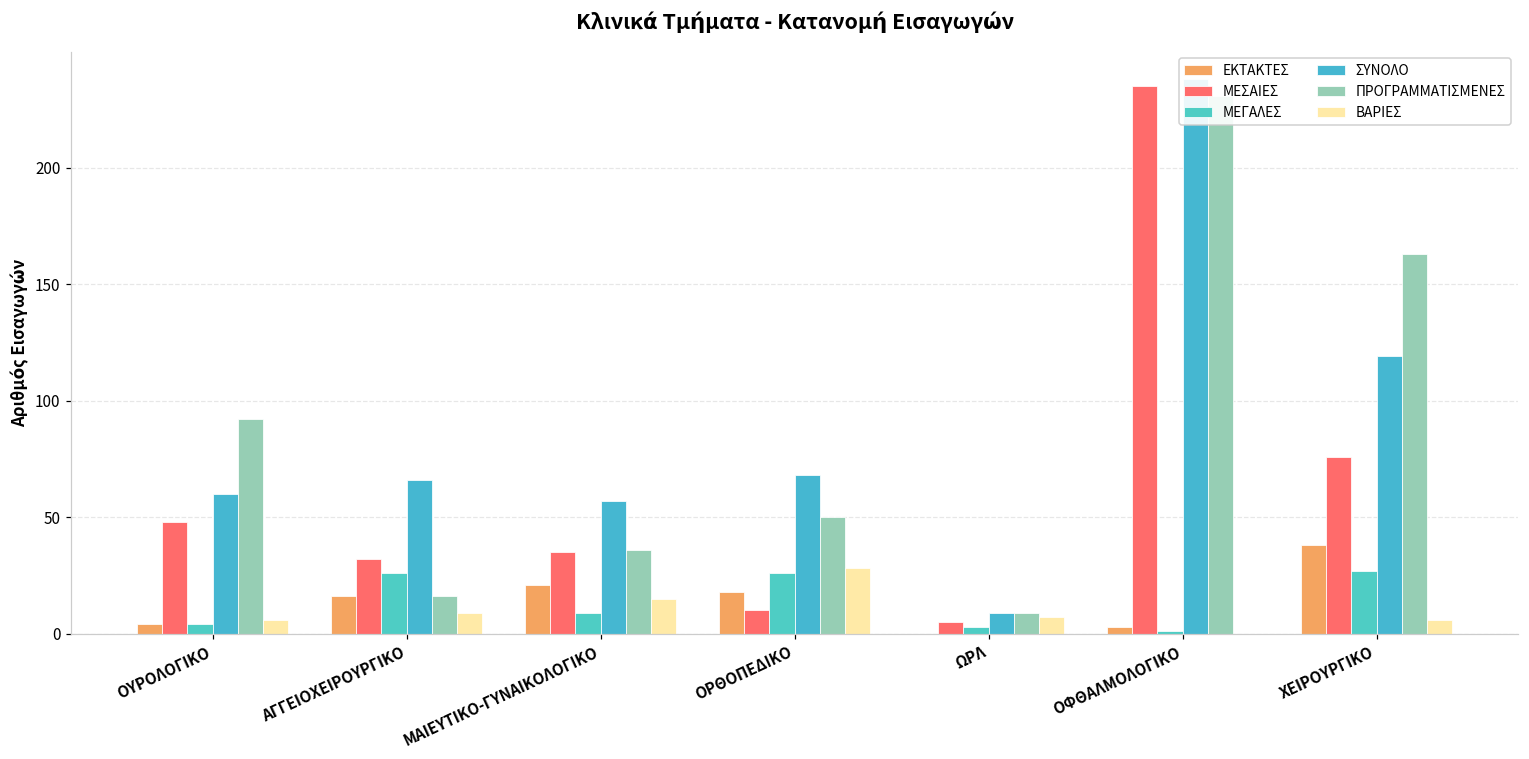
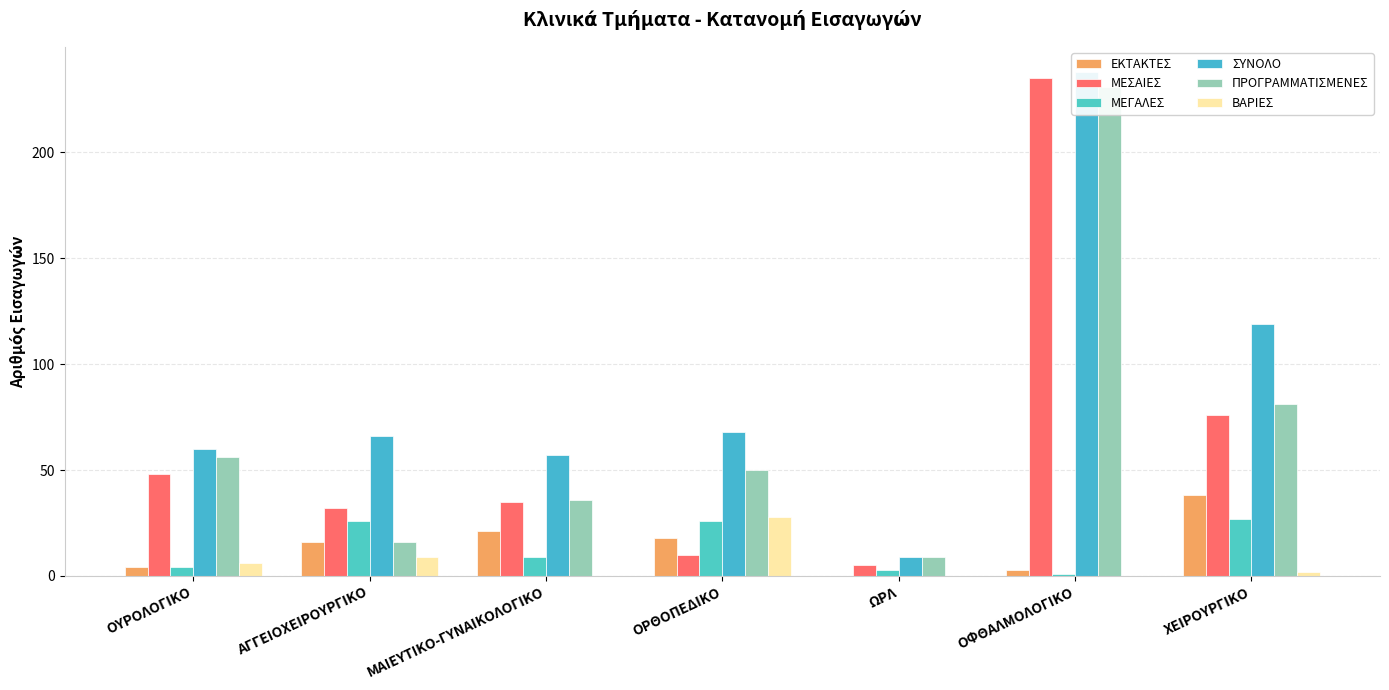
  {
    "ΠΡΟΓΡΑΜΜΑΤΙΣΜΕΝΕΣ": {
-     "ΟΥΡΟΛΟΓΙΚΟ": 92,
+     "ΟΥΡΟΛΟΓΙΚΟ": 56,
      "ΑΓΓΕΙΟΧΕΙΡΟΥΡΓΙΚΟ": 16,
      "ΜΑΙΕΥΤΙΚΟ-ΓΥΝΑΙΚΟΛΟΓΙΚΟ": 36,
      "ΟΡΘΟΠΕΔΙΚΟ": 50,
      "ΩΡΛ": 9,
-     "ΧΕΙΡΟΥΡΓΙΚΟ": 163
+     "ΧΕΙΡΟΥΡΓΙΚΟ": 81
    },
    "ΒΑΡΙΕΣ": {
      "ΟΥΡΟΛΟΓΙΚΟ": 6,
      "ΑΓΓΕΙΟΧΕΙΡΟΥΡΓΙΚΟ": 9,
-     "ΜΑΙΕΥΤΙΚΟ-ΓΥΝΑΙΚΟΛΟΓΙΚΟ": 15,
+     "ΜΑΙΕΥΤΙΚΟ-ΓΥΝΑΙΚΟΛΟΓΙΚΟ": 0,
      "ΟΡΘΟΠΕΔΙΚΟ": 28,
-     "ΩΡΛ": 7,
+     "ΩΡΛ": 0,
      "ΟΦΘΑΛΜΟΛΟΓΙΚΟ": 0,
-     "ΧΕΙΡΟΥΡΓΙΚΟ": 6
+     "ΧΕΙΡΟΥΡΓΙΚΟ": 2
    }
  }
